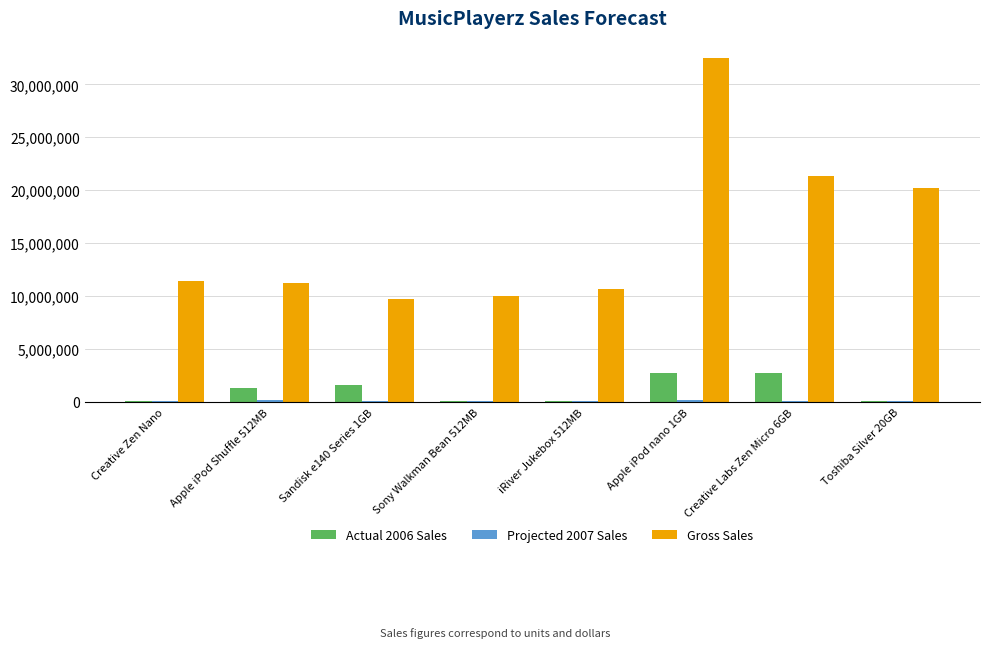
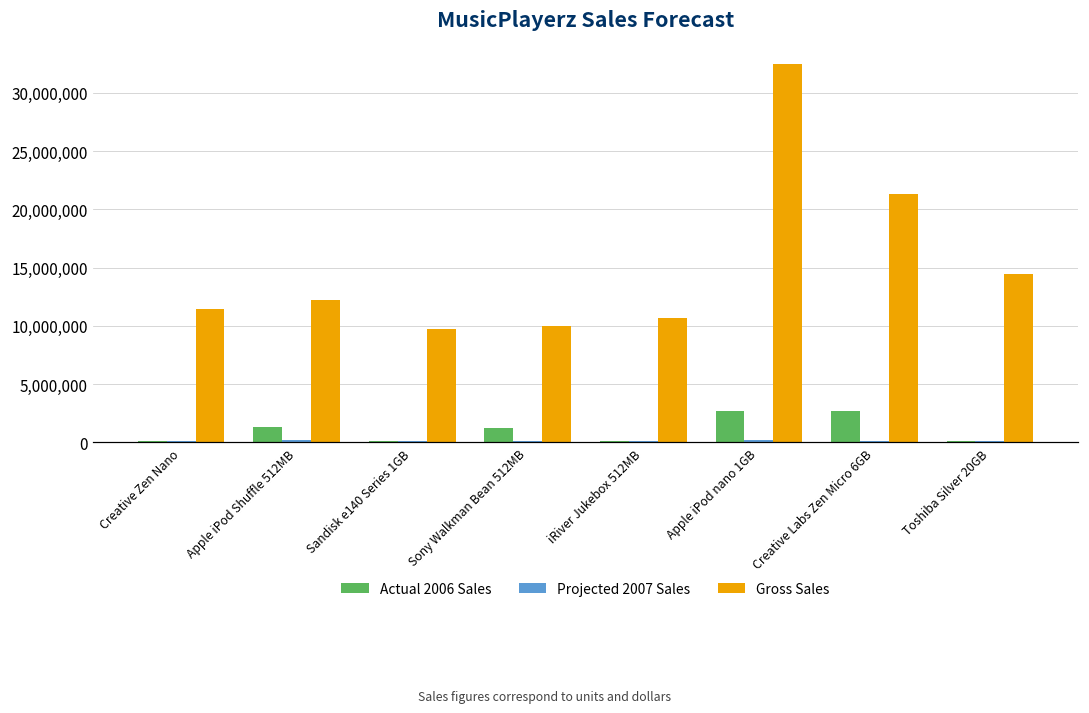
  {
    "Actual 2006 Sales": {
      "Apple iPod Shuffle 512MB": "1,300,000",
-     "Sandisk e140 Series 1GB": "1,600,000",
-     "Sony Walkman Bean 512MB": "100,000",
+     "Sandisk e140 Series 1GB": "100,000",
+     "Sony Walkman Bean 512MB": "1,200,000",
      "Apple iPod nano 1GB": "2,700,000",
      "Creative Labs Zen Micro 6GB": "2,700,000"
    },
    "Gross Sales": {
      "Creative Zen Nano": "11,400,000",
-     "Apple iPod Shuffle 512MB": "11,300,000",
+     "Apple iPod Shuffle 512MB": "12,300,000",
      "Sandisk e140 Series 1GB": "9,700,000",
      "Sony Walkman Bean 512MB": "10,000,000",
      "iRiver Jukebox 512MB": "10,700,000",
      "Apple iPod nano 1GB": "32,500,000",
      "Creative Labs Zen Micro 6GB": "21,300,000",
-     "Toshiba Silver 20GB": "20,200,000"
+     "Toshiba Silver 20GB": "14,500,000"
    }
  }
